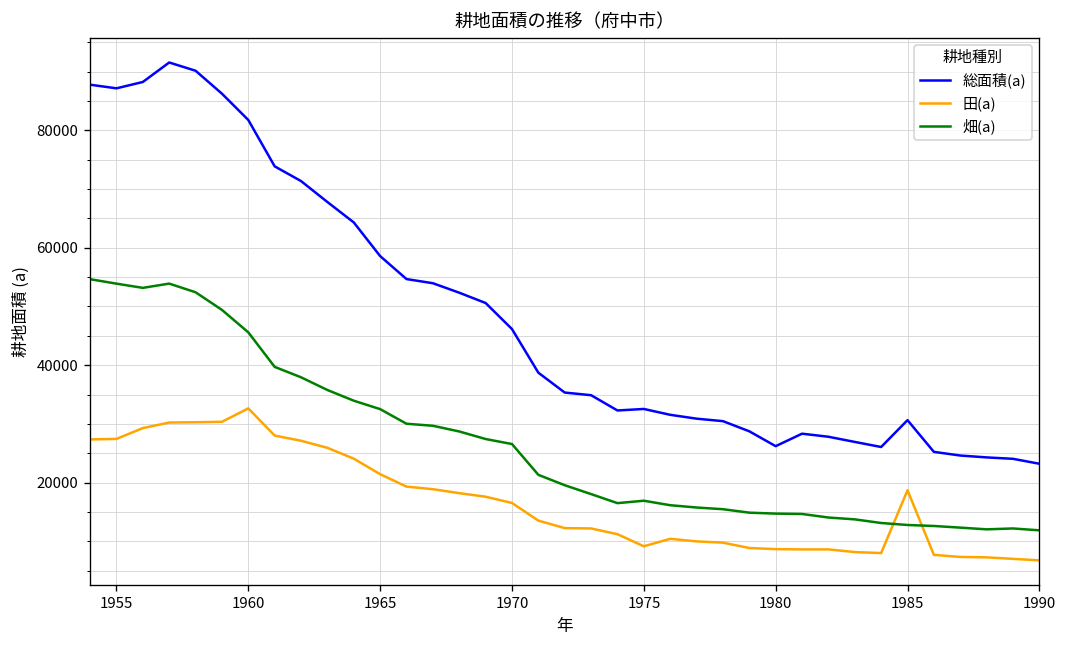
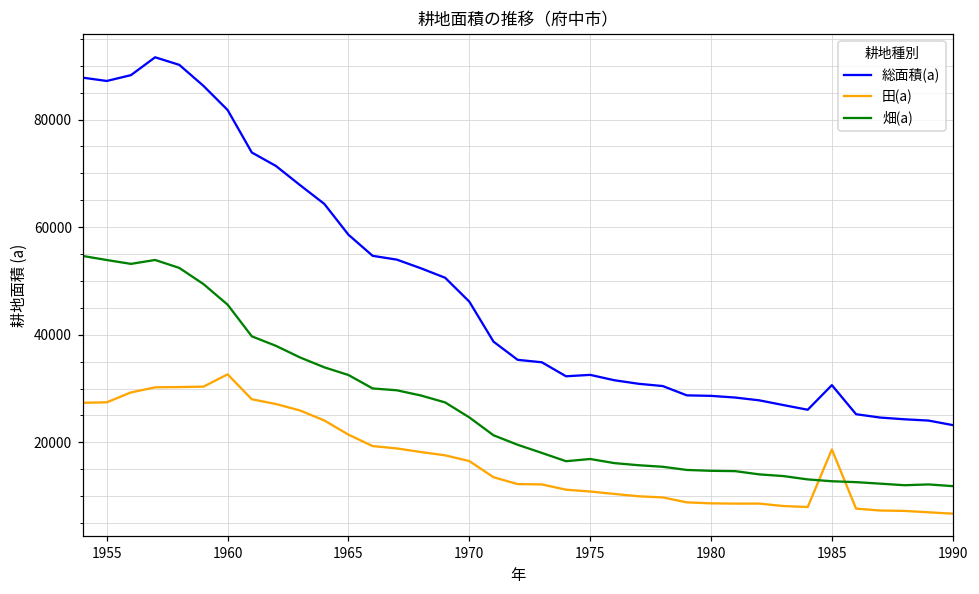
  {
    "総面積(a)": {
      "1955": 87000,
      "1960": 82000,
      "1965": 59000,
      "1970": 46000,
      "1975": 33000,
-     "1980": 26000,
+     "1980": 29000,
      "1985": 31000,
      "1990": 23000
    },
    "田(a)": {
      "1955": 27000,
      "1960": 33000,
      "1965": 21000,
      "1970": 17000,
-     "1975": 9000,
+     "1975": 11000,
      "1980": 9000,
      "1985": 19000,
      "1990": 7000
    },
    "畑(a)": {
      "1955": 54000,
      "1960": 46000,
      "1965": 33000,
-     "1970": 27000,
+     "1970": 25000,
      "1975": 17000,
      "1980": 15000,
      "1985": 13000,
      "1990": 12000
    }
  }
